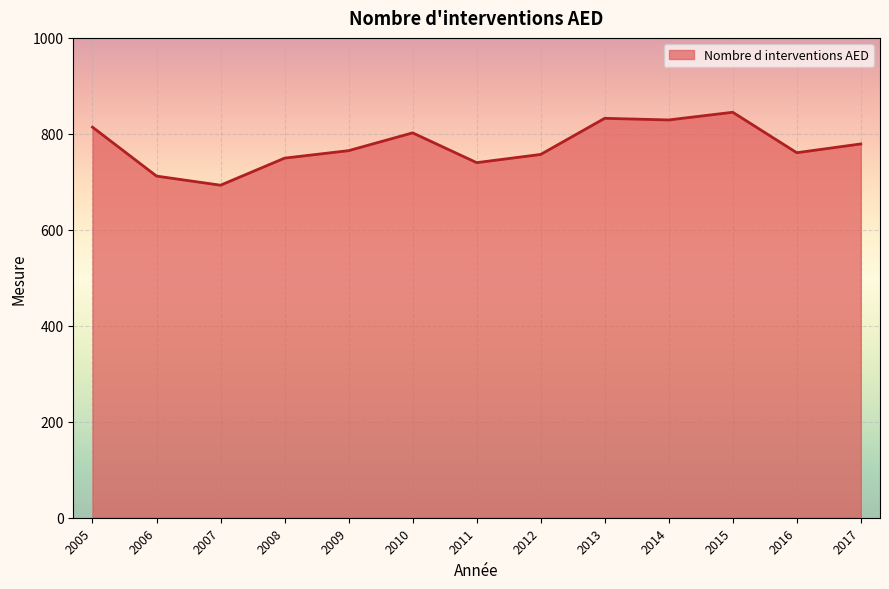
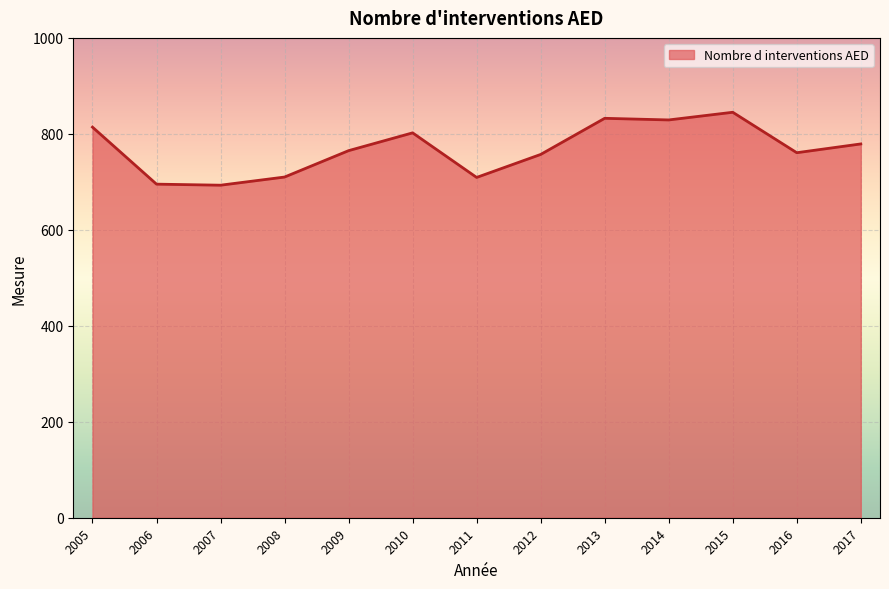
  {
    "2005": 810,
-   "2006": 710,
+   "2006": 700,
    "2007": 690,
-   "2008": 750,
+   "2008": 710,
    "2009": 770,
    "2010": 800,
-   "2011": 740,
+   "2011": 710,
    "2012": 760,
    "2013": 830,
    "2014": 830,
    "2015": 850,
    "2016": 760,
    "2017": 780
  }
